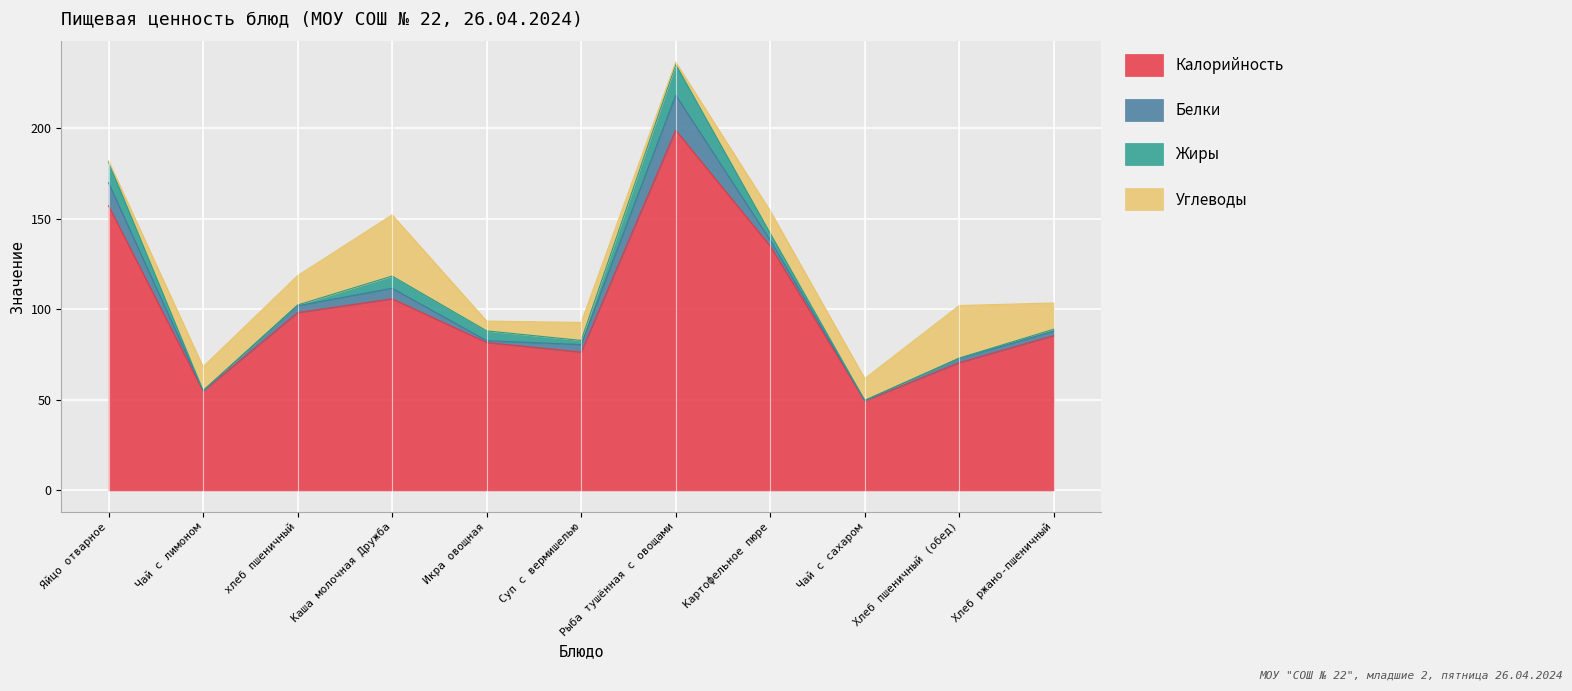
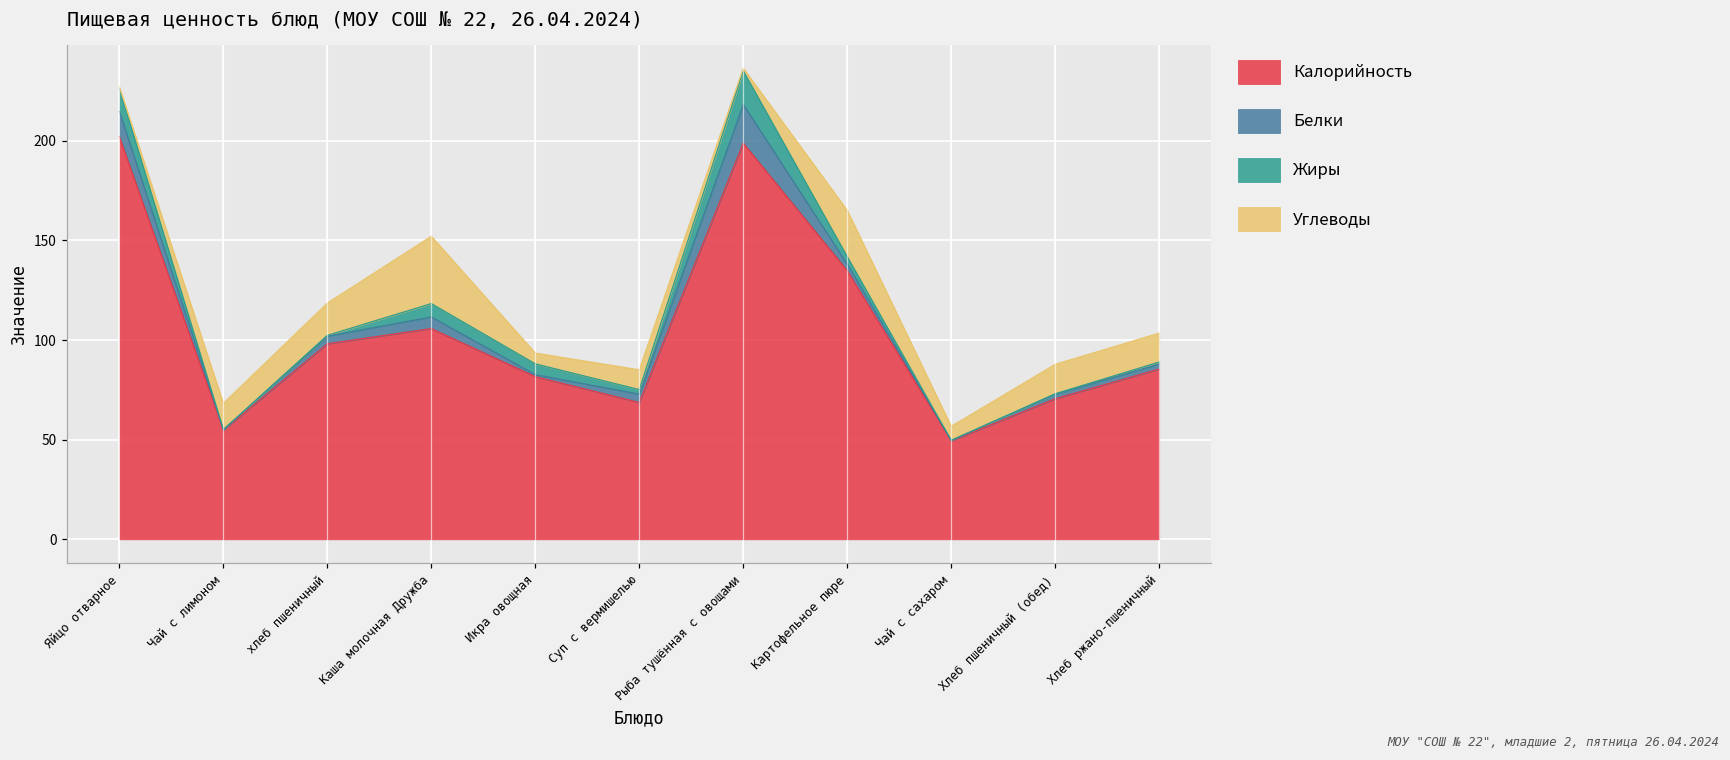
  {
    "Калорийность": {
-     "Яйцо отварное": 157,
+     "Яйцо отварное": 202,
      "хлеб пшеничный": 98,
      "Каша молочная Дружба": 106,
-     "Суп с вермишелью": 76,
+     "Суп с вермишелью": 69,
      "Рыба тушённая с овощами": 199,
      "Картофельное пюре": 135,
      "Хлеб пшеничный (обед)": 71,
      "Хлеб ржано-пшеничный": 85
    },
    "Углеводы": {
      "Чай с лимоном": 13,
      "хлеб пшеничный": 16,
      "Каша молочная Дружба": 34,
      "Икра овощная": 5,
      "Суп с вермишелью": 10,
-     "Картофельное пюре": 12,
-     "Чай с сахаром": 12,
-     "Хлеб пшеничный (обед)": 29,
+     "Картофельное пюре": 23,
+     "Чай с сахаром": 7,
+     "Хлеб пшеничный (обед)": 15,
      "Хлеб ржано-пшеничный": 14
    }
  }
